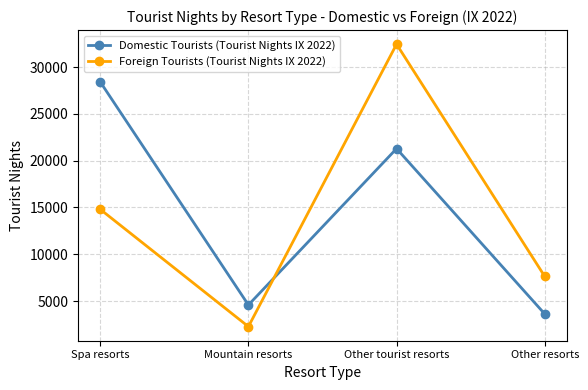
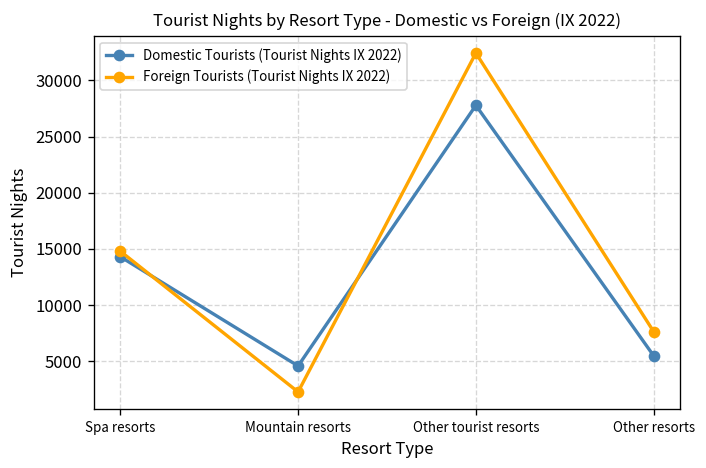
  {
    "Domestic Tourists (Tourist Nights IX 2022)": {
-     "Spa resorts": 28000,
+     "Spa resorts": 14000,
      "Mountain resorts": 5000,
-     "Other tourist resorts": 21000,
-     "Other resorts": 4000
+     "Other tourist resorts": 28000,
+     "Other resorts": 5000
    },
    "Foreign Tourists (Tourist Nights IX 2022)": {
      "Spa resorts": 15000,
      "Mountain resorts": 2000,
      "Other tourist resorts": 32000,
      "Other resorts": 8000
    }
  }
